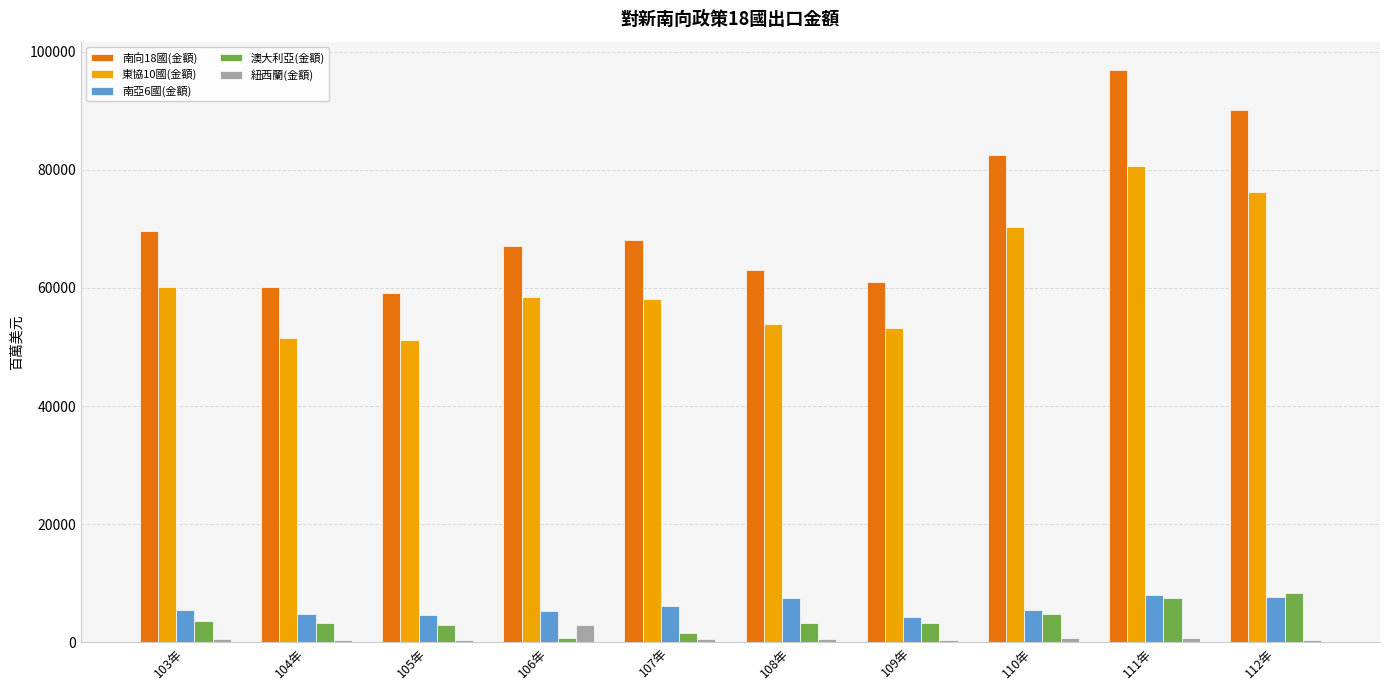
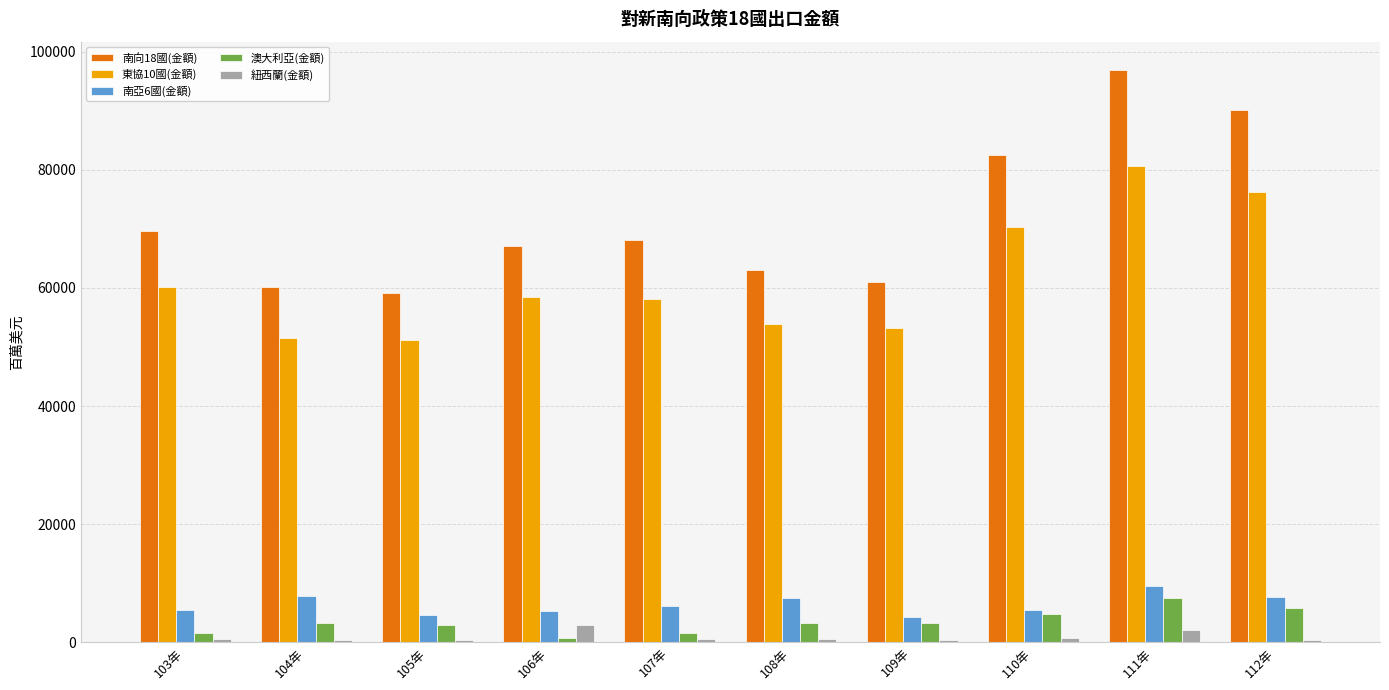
  {
    "南亞6國(金額)": {
      "103年": 5000,
-     "104年": 5000,
+     "104年": 8000,
      "105年": 5000,
      "106年": 5000,
      "107年": 6000,
      "108年": 7000,
      "109年": 4000,
      "110年": 5000,
-     "111年": 8000,
+     "111年": 10000,
      "112年": 8000
    },
    "澳大利亞(金額)": {
-     "103年": 4000,
+     "103年": 2000,
      "104年": 3000,
      "105年": 3000,
      "106年": 1000,
      "107年": 2000,
      "108年": 3000,
      "109年": 3000,
      "110年": 5000,
      "111年": 8000,
-     "112年": 8000
+     "112年": 6000
    },
    "紐西蘭(金額)": {
      "103年": 0,
      "104年": 0,
      "105年": 0,
      "106年": 3000,
      "107年": 0,
      "108年": 0,
      "109年": 0,
      "110年": 1000,
-     "111年": 1000,
+     "111年": 2000,
      "112年": 0
    }
  }
